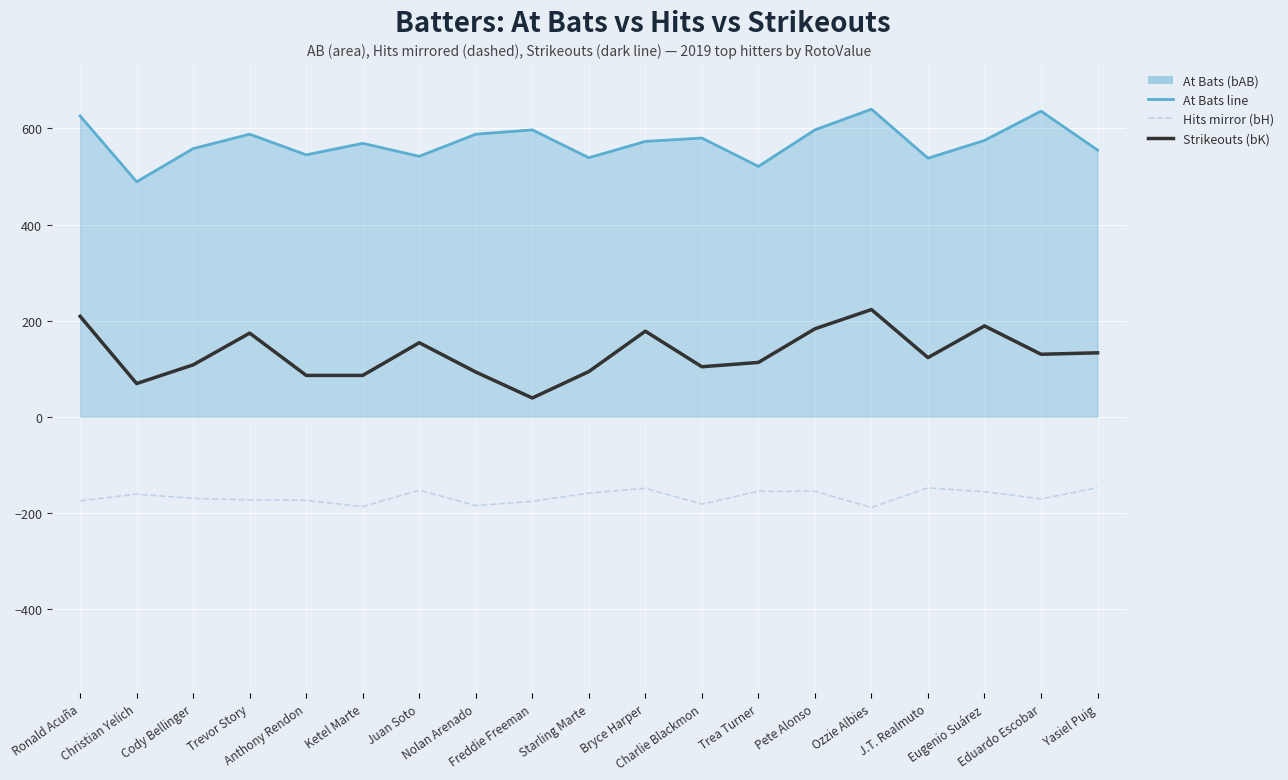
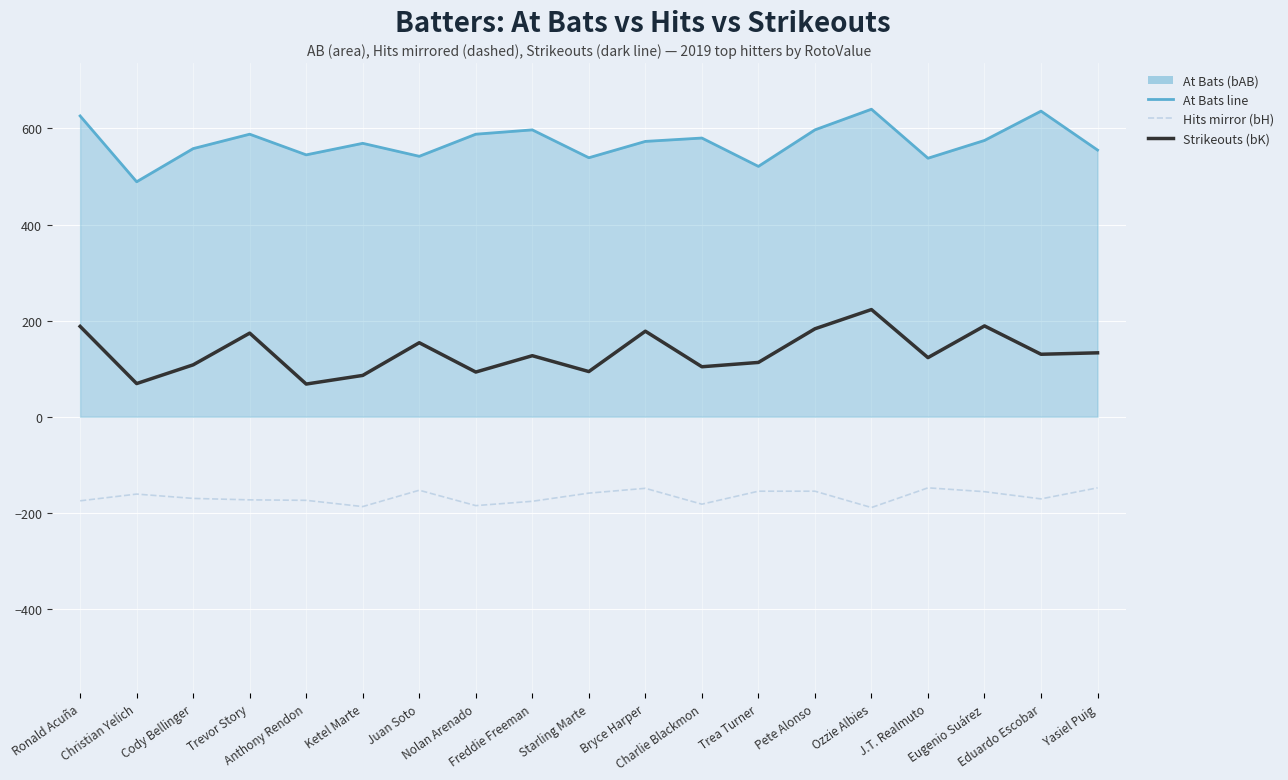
  {
    "Strikeouts (bK)": {
-     "Ronald Acuña": 210,
+     "Ronald Acuña": 190,
      "Christian Yelich": 70,
      "Cody Bellinger": 110,
      "Trevor Story": 170,
-     "Anthony Rendon": 90,
+     "Anthony Rendon": 70,
      "Ketel Marte": 90,
      "Juan Soto": 150,
      "Nolan Arenado": 90,
-     "Freddie Freeman": 40,
+     "Freddie Freeman": 130,
      "Starling Marte": 90,
      "Bryce Harper": 180,
      "Charlie Blackmon": 100,
      "Trea Turner": 110,
      "Pete Alonso": 180,
      "Ozzie Albies": 220,
      "J.T. Realmuto": 120,
      "Eugenio Suárez": 190,
      "Eduardo Escobar": 130,
      "Yasiel Puig": 130
    }
  }
